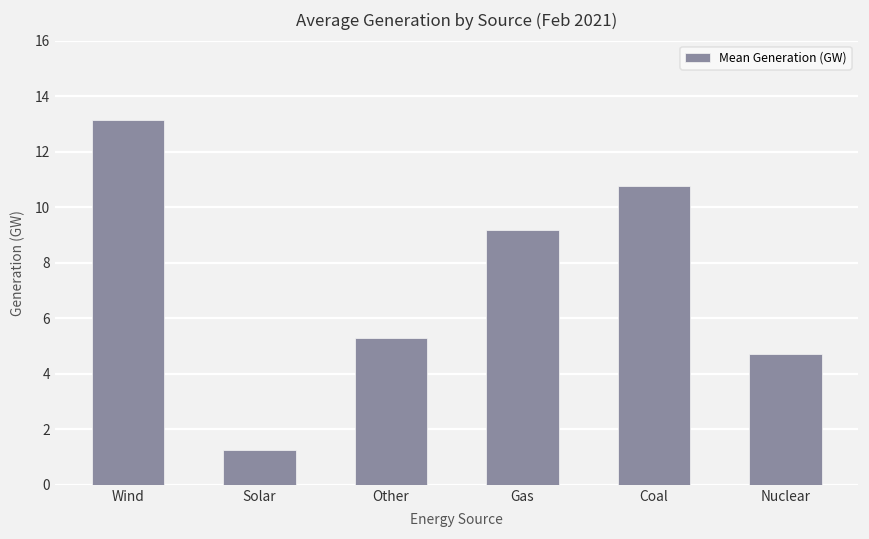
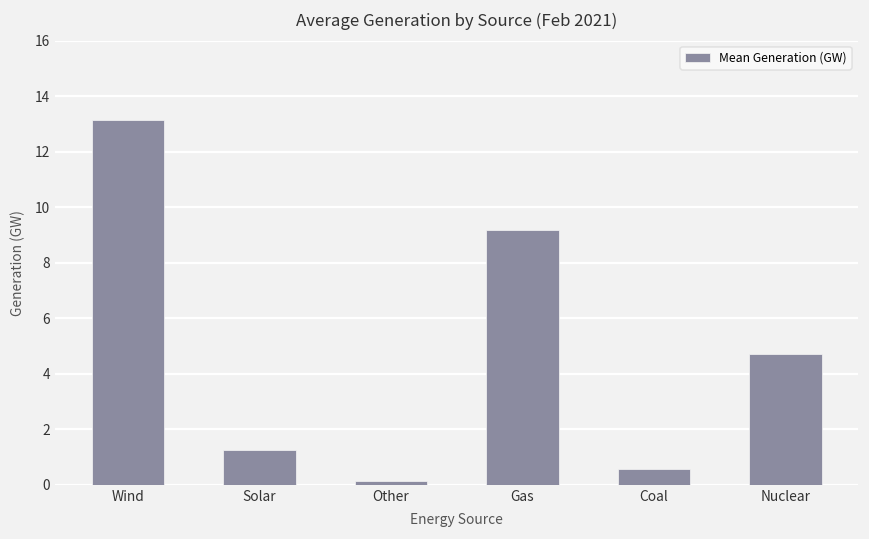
  {
    "Wind": 13.2,
    "Solar": 1.3,
-   "Other": 5.3,
+   "Other": 0.2,
    "Gas": 9.2,
-   "Coal": 10.8,
+   "Coal": 0.6,
    "Nuclear": 4.7
  }
